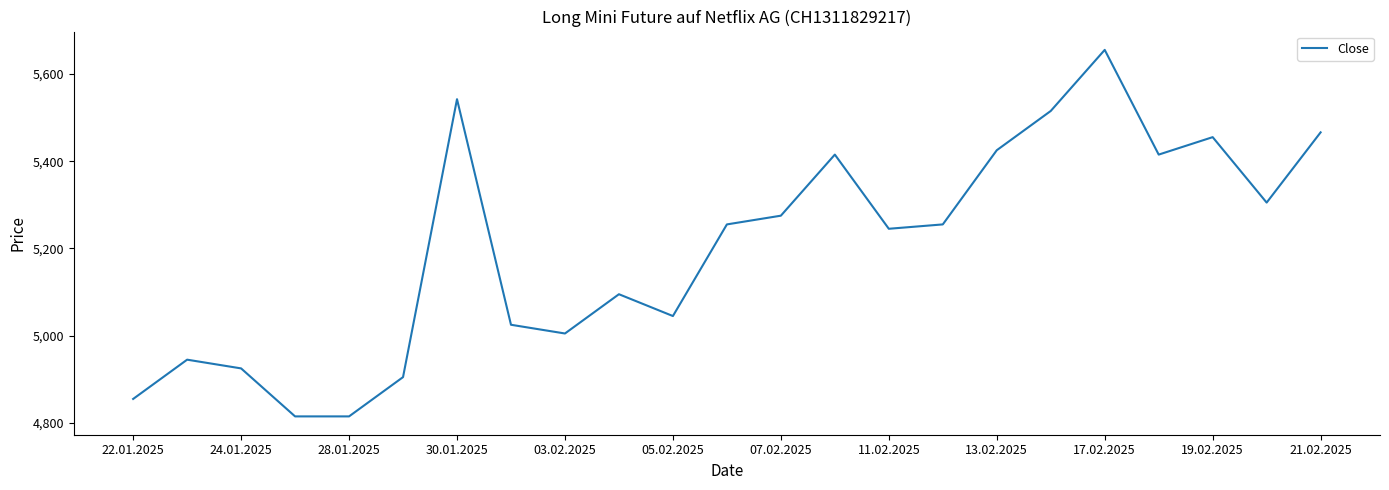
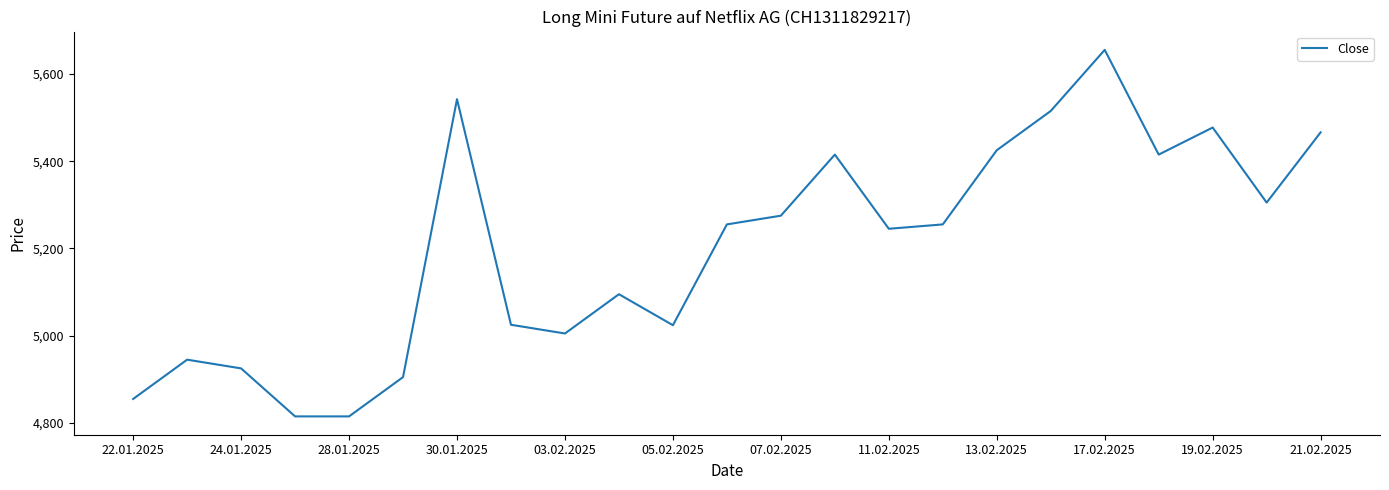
  {
    "22.01.2025": "4,860",
    "24.01.2025": "4,930",
    "28.01.2025": "4,820",
    "30.01.2025": "5,540",
    "03.02.2025": "5,010",
-   "05.02.2025": "5,050",
+   "05.02.2025": "5,020",
    "07.02.2025": "5,280",
    "11.02.2025": "5,250",
    "13.02.2025": "5,430",
    "17.02.2025": "5,660",
-   "19.02.2025": "5,460",
+   "19.02.2025": "5,480",
    "21.02.2025": "5,470"
  }
